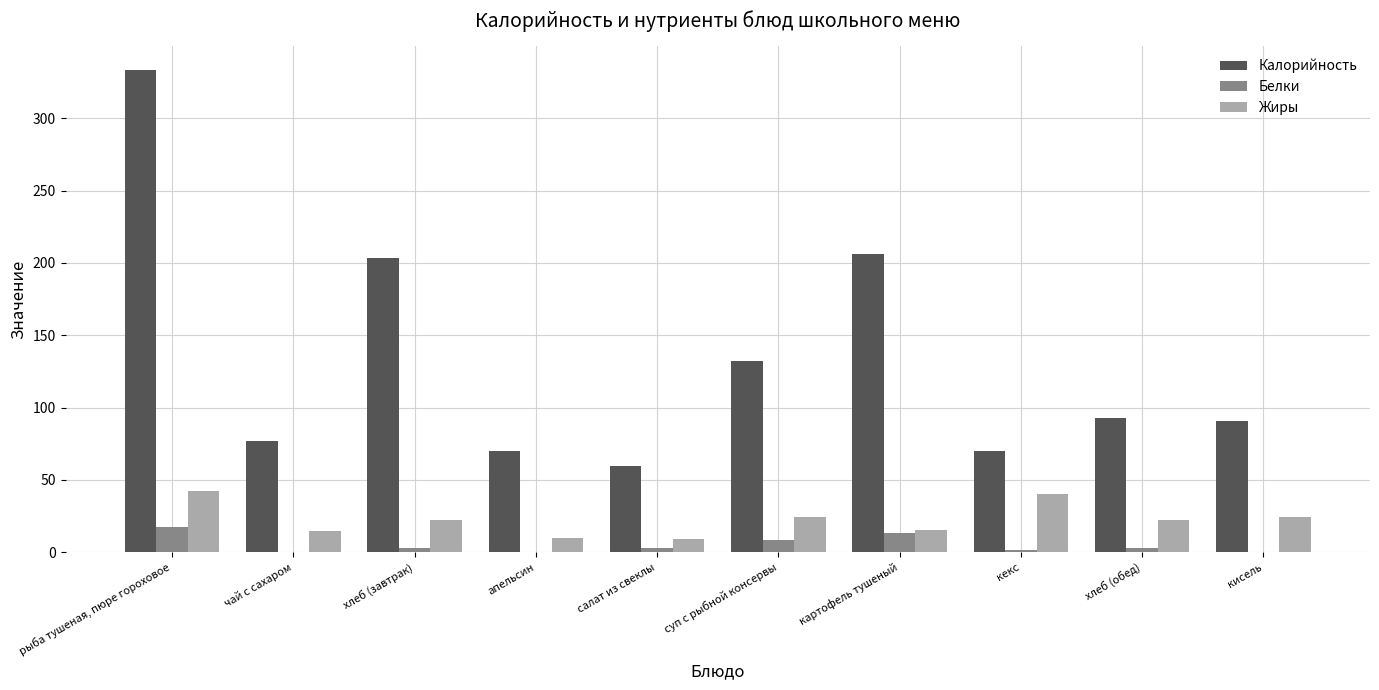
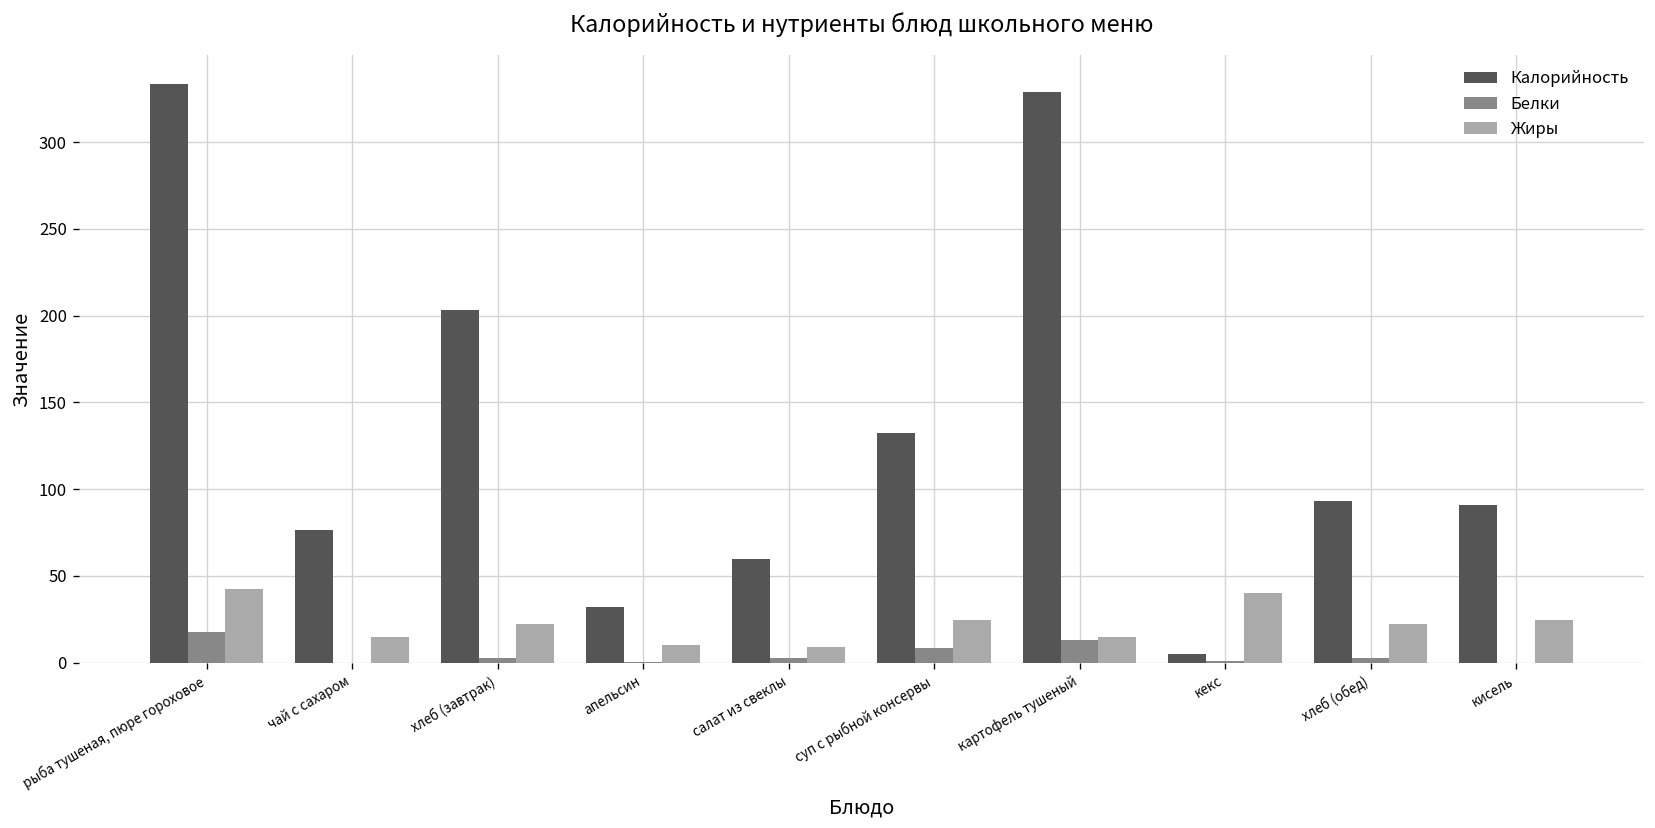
  {
    "Калорийность": {
      "рыба тушеная, пюре гороховое": 333,
      "чай с сахаром": 77,
      "хлеб (завтрак)": 203,
-     "апельсин": 70,
+     "апельсин": 32,
      "салат из свеклы": 60,
      "суп с рыбной консервы": 133,
-     "картофель тушеный": 207,
-     "кекс": 70,
+     "картофель тушеный": 329,
+     "кекс": 5,
      "хлеб (обед)": 93,
      "кисель": 91
    }
  }
